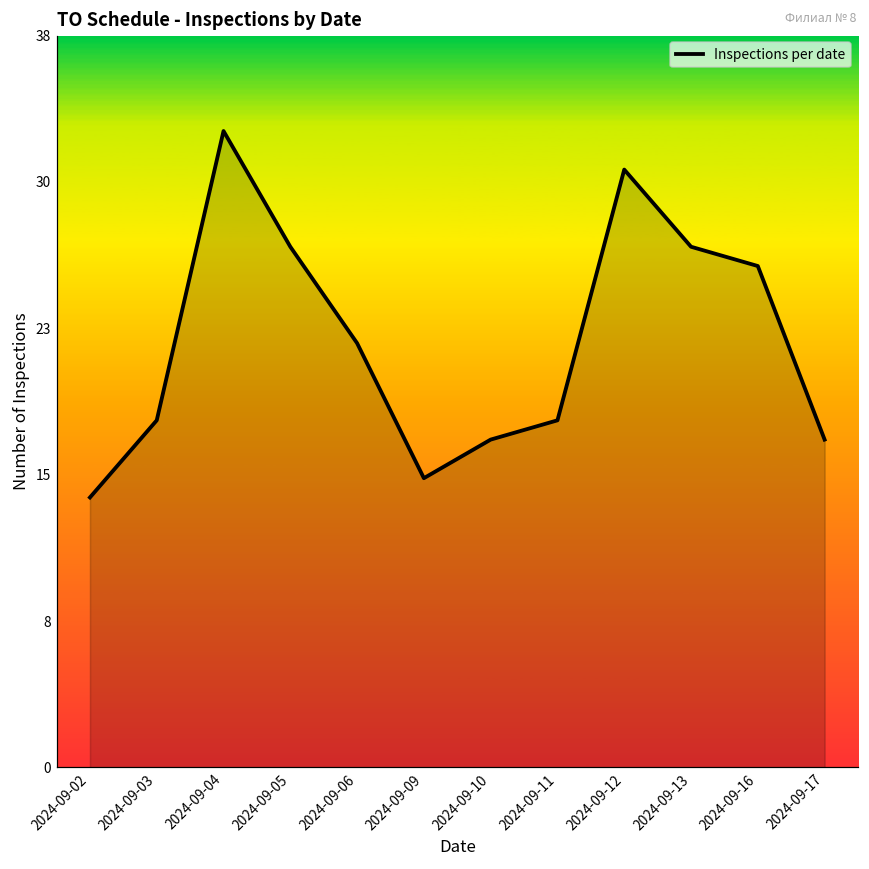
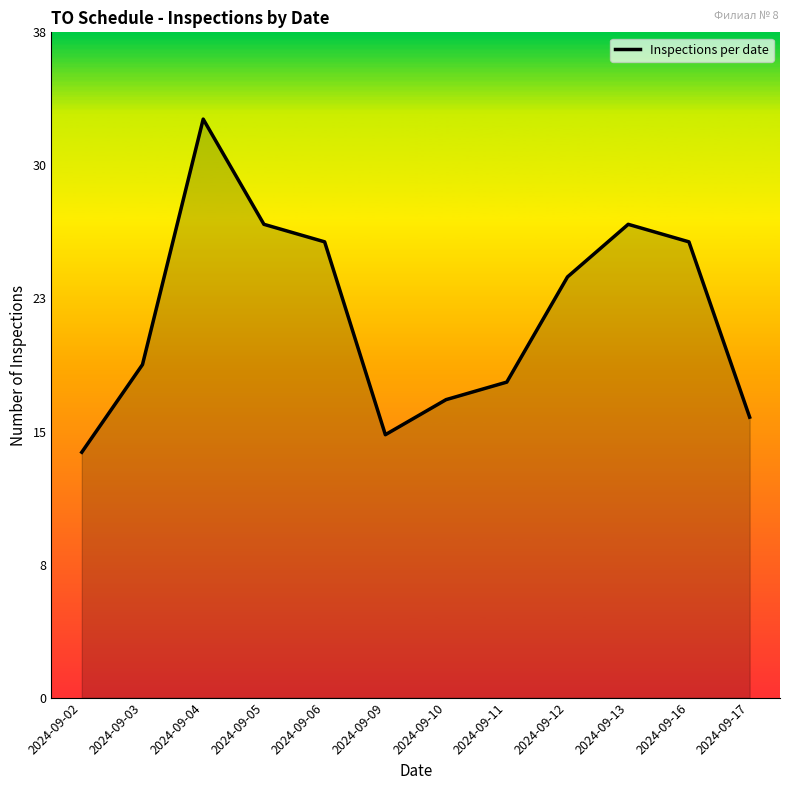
  {
    "2024-09-02": 14,
-   "2024-09-03": 18,
+   "2024-09-03": 19,
    "2024-09-04": 33,
    "2024-09-05": 27,
-   "2024-09-06": 22,
+   "2024-09-06": 26,
    "2024-09-09": 15,
    "2024-09-10": 17,
    "2024-09-11": 18,
-   "2024-09-12": 31,
+   "2024-09-12": 24,
    "2024-09-13": 27,
    "2024-09-16": 26,
-   "2024-09-17": 17
+   "2024-09-17": 16
  }
